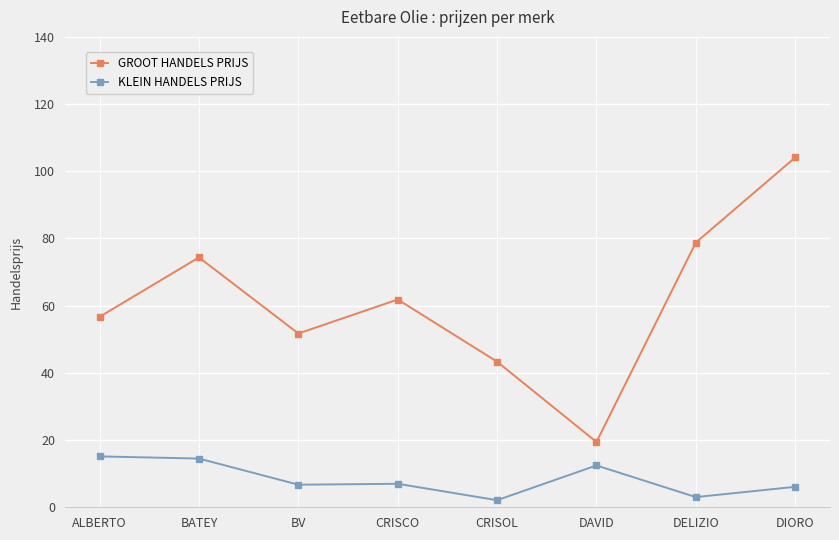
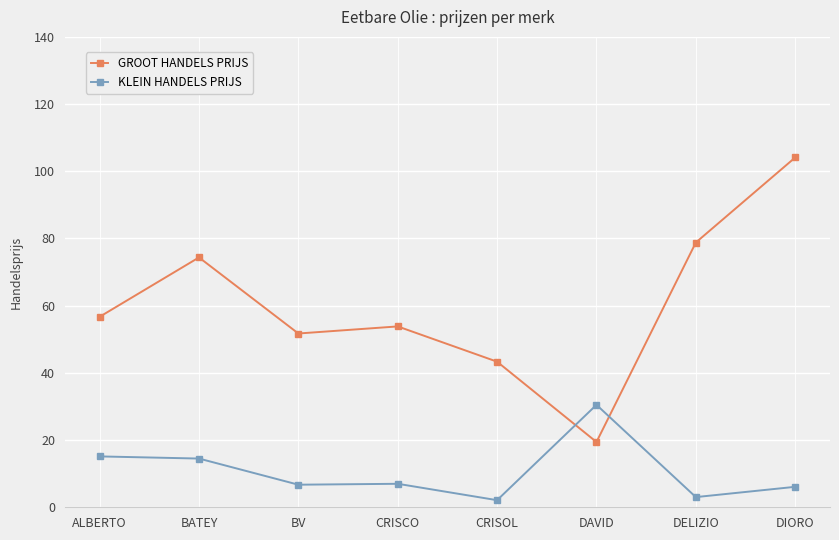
  {
    "GROOT HANDELS PRIJS": {
      "ALBERTO": 57,
      "BATEY": 74,
      "BV": 52,
-     "CRISCO": 62,
+     "CRISCO": 54,
      "CRISOL": 43,
      "DAVID": 19,
      "DELIZIO": 79,
      "DIORO": 104
    },
    "KLEIN HANDELS PRIJS": {
      "ALBERTO": 15,
      "BATEY": 15,
      "BV": 7,
      "CRISCO": 7,
      "CRISOL": 2,
-     "DAVID": 12,
+     "DAVID": 30,
      "DELIZIO": 3,
      "DIORO": 6
    }
  }
